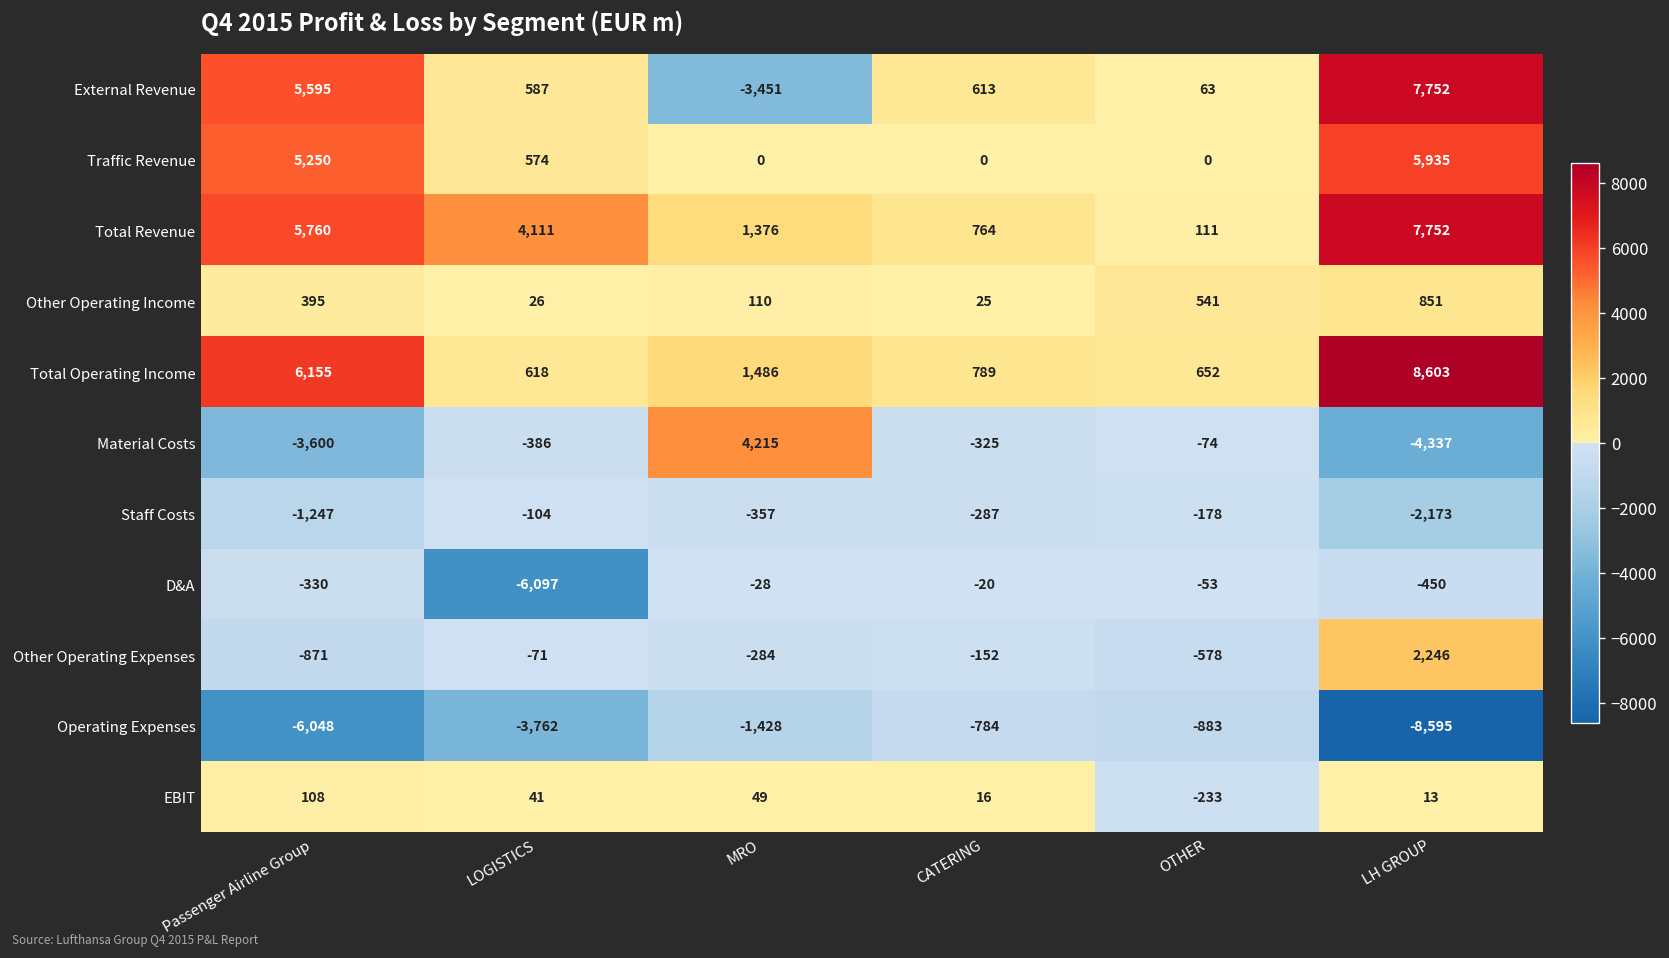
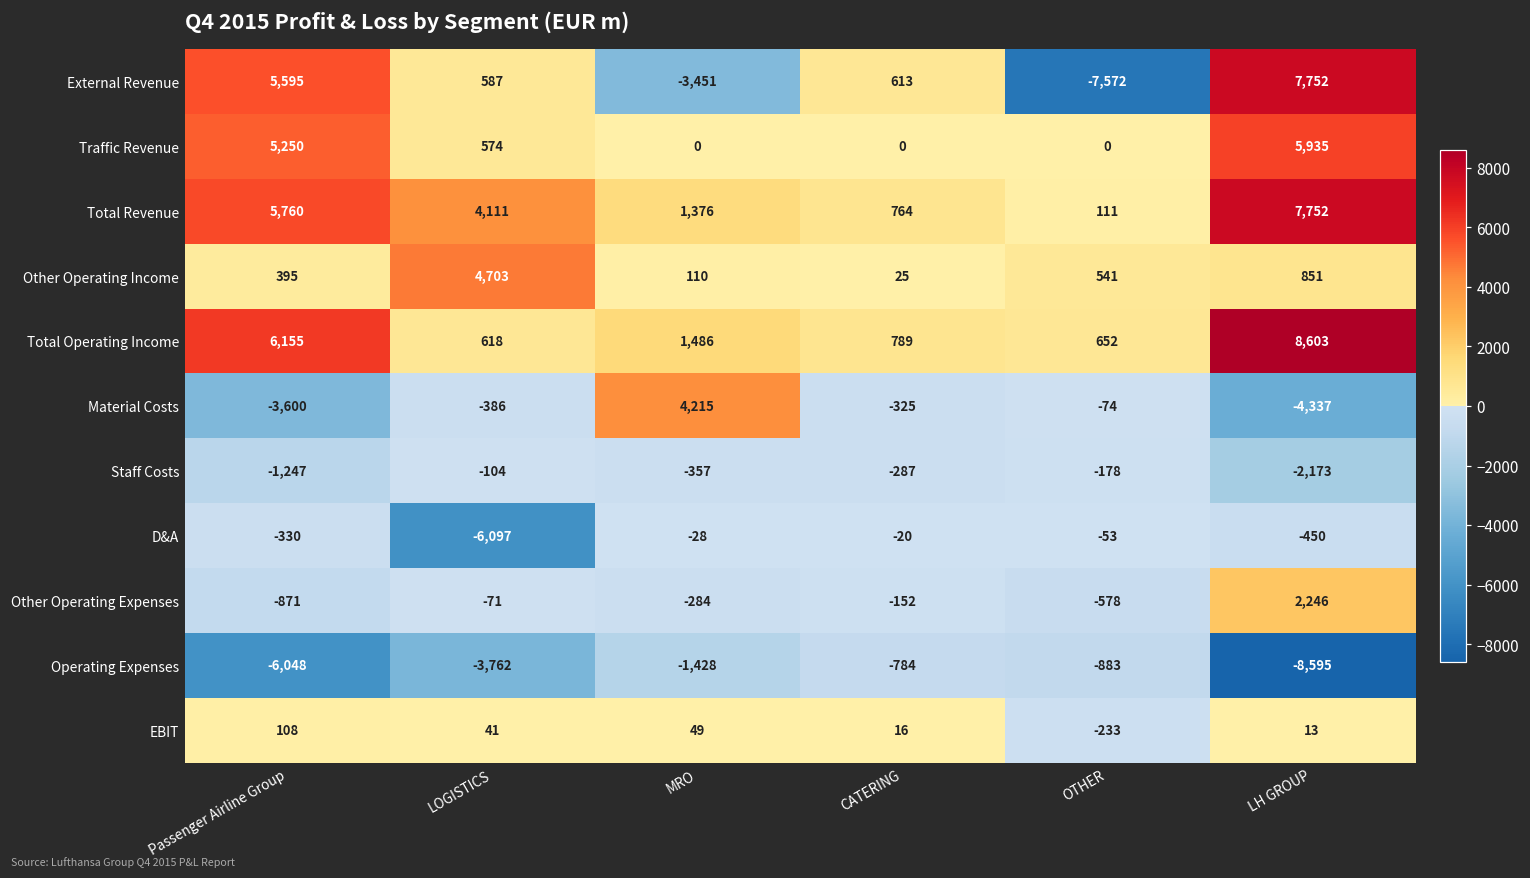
  {
    "External Revenue": {
      "Passenger Airline Group": "5,595",
      "LOGISTICS": "587",
      "MRO": "-3,451",
      "CATERING": "613",
-     "OTHER": "63",
+     "OTHER": "-7,572",
      "LH GROUP": "7,752"
    },
    "Traffic Revenue": {
      "Passenger Airline Group": "5,250",
      "LOGISTICS": "574",
      "MRO": "0",
      "CATERING": "0",
      "OTHER": "0",
      "LH GROUP": "5,935"
    },
    "Total Revenue": {
      "Passenger Airline Group": "5,760",
      "LOGISTICS": "4,111",
      "MRO": "1,376",
      "CATERING": "764",
      "OTHER": "111",
      "LH GROUP": "7,752"
    },
    "Other Operating Income": {
      "Passenger Airline Group": "395",
-     "LOGISTICS": "26",
+     "LOGISTICS": "4,703",
      "MRO": "110",
      "CATERING": "25",
      "OTHER": "541",
      "LH GROUP": "851"
    },
    "Total Operating Income": {
      "Passenger Airline Group": "6,155",
      "LOGISTICS": "618",
      "MRO": "1,486",
      "CATERING": "789",
      "OTHER": "652",
      "LH GROUP": "8,603"
    },
    "Material Costs": {
      "Passenger Airline Group": "-3,600",
      "LOGISTICS": "-386",
      "MRO": "4,215",
      "CATERING": "-325",
      "OTHER": "-74",
      "LH GROUP": "-4,337"
    },
    "Staff Costs": {
      "Passenger Airline Group": "-1,247",
      "LOGISTICS": "-104",
      "MRO": "-357",
      "CATERING": "-287",
      "OTHER": "-178",
      "LH GROUP": "-2,173"
    },
    "D&A": {
      "Passenger Airline Group": "-330",
      "LOGISTICS": "-6,097",
      "MRO": "-28",
      "CATERING": "-20",
      "OTHER": "-53",
      "LH GROUP": "-450"
    },
    "Other Operating Expenses": {
      "Passenger Airline Group": "-871",
      "LOGISTICS": "-71",
      "MRO": "-284",
      "CATERING": "-152",
      "OTHER": "-578",
      "LH GROUP": "2,246"
    },
    "Operating Expenses": {
      "Passenger Airline Group": "-6,048",
      "LOGISTICS": "-3,762",
      "MRO": "-1,428",
      "CATERING": "-784",
      "OTHER": "-883",
      "LH GROUP": "-8,595"
    },
    "EBIT": {
      "Passenger Airline Group": "108",
      "LOGISTICS": "41",
      "MRO": "49",
      "CATERING": "16",
      "OTHER": "-233",
      "LH GROUP": "13"
    }
  }
